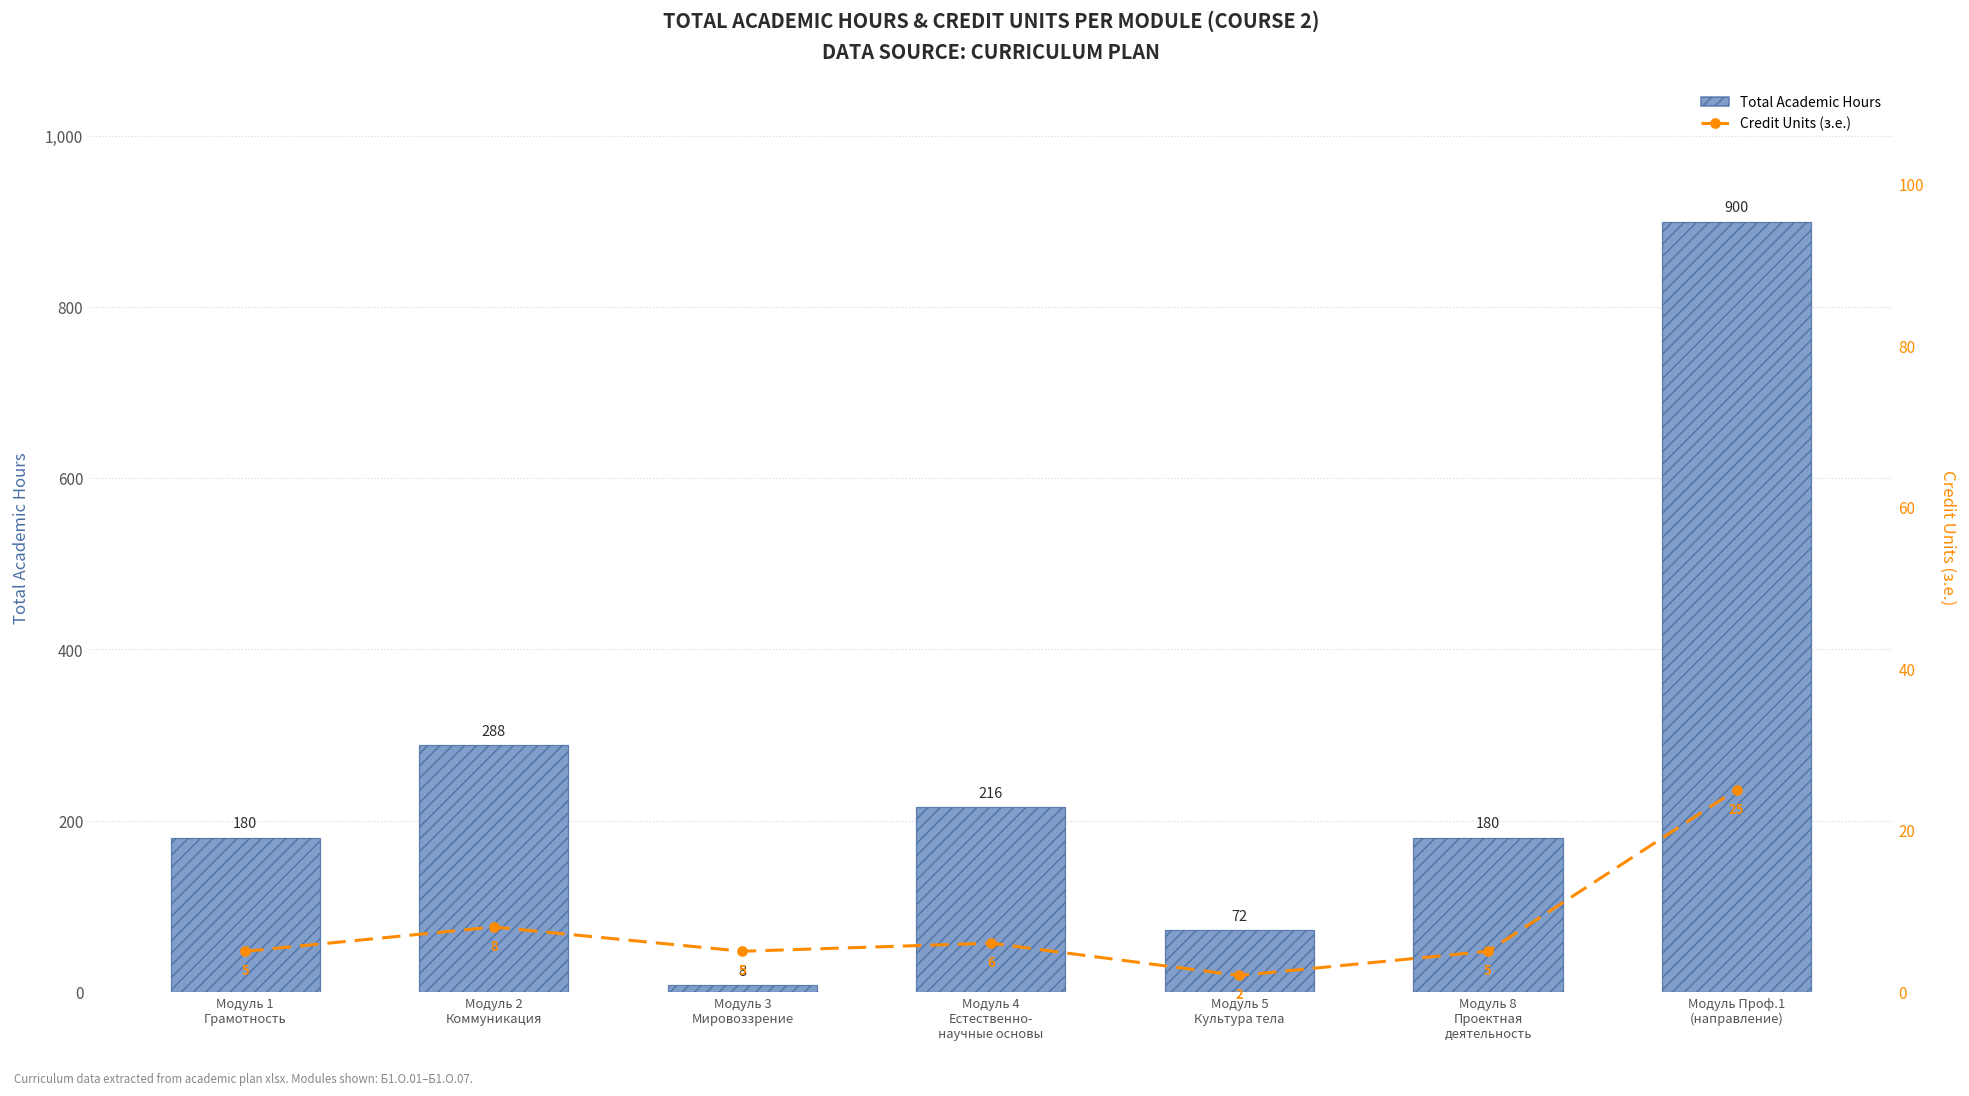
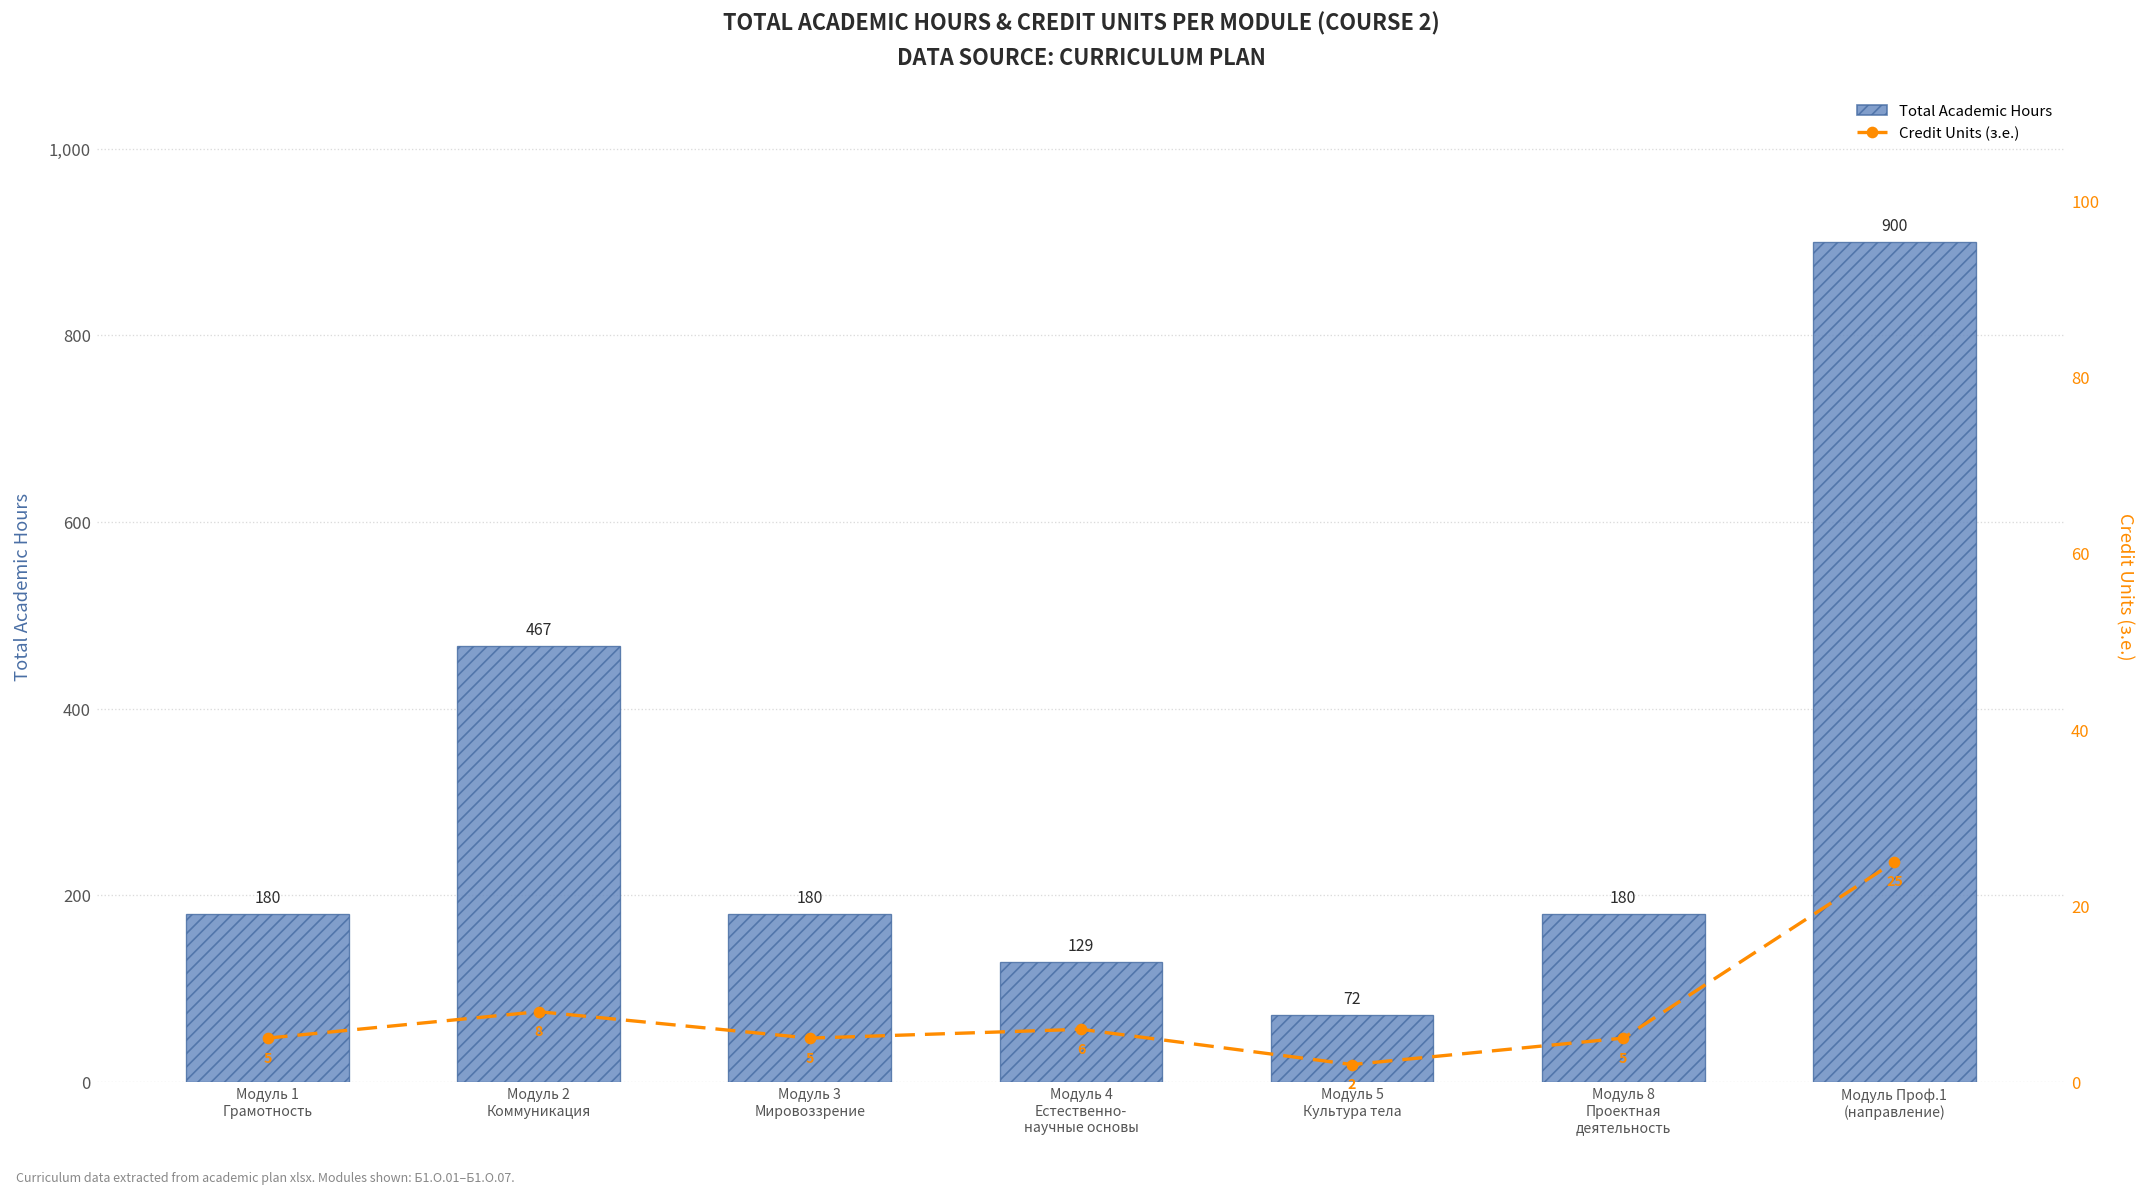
  {
    "Total Academic Hours": {
      "Модуль 1 Грамотность": 180,
-     "Модуль 2 Коммуникация": 288,
-     "Модуль 3 Мировоззрение": 8,
-     "Модуль 4 Естественно- научные основы": 216,
+     "Модуль 2 Коммуникация": 467,
+     "Модуль 3 Мировоззрение": 180,
+     "Модуль 4 Естественно- научные основы": 129,
      "Модуль 5 Культура тела": 72,
      "Модуль 8 Проектная деятельность": 180,
      "Модуль Проф.1 (направление)": 900
    },
    "Credit Units (з.е.)": {
      "Модуль 1 Грамотность": 5,
      "Модуль 2 Коммуникация": 8,
      "Модуль 3 Мировоззрение": 5,
      "Модуль 4 Естественно- научные основы": 6,
      "Модуль 5 Культура тела": 2,
      "Модуль 8 Проектная деятельность": 5,
      "Модуль Проф.1 (направление)": 25
    }
  }
